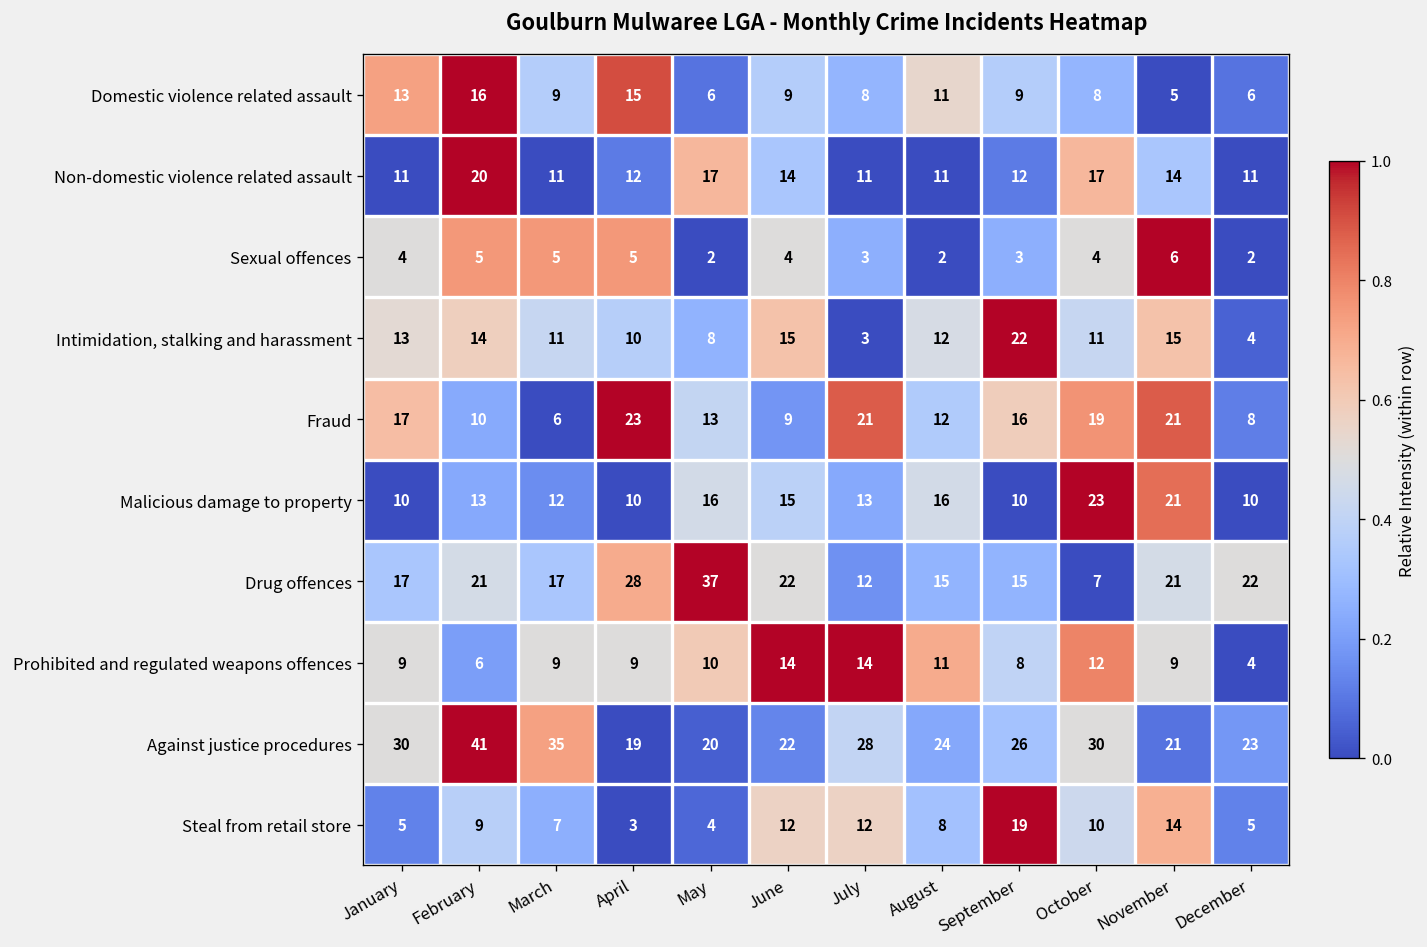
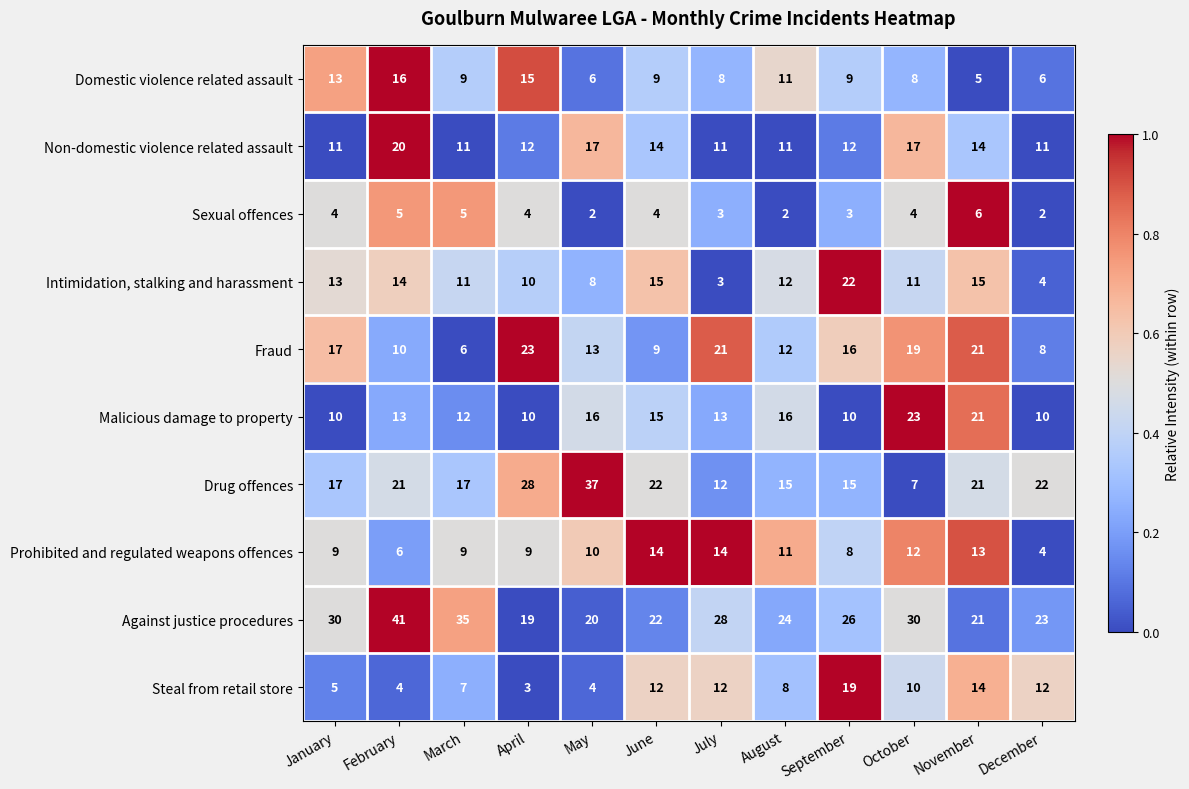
  {
    "Domestic violence related assault": {
      "January": 13,
      "February": 16,
      "March": 9,
      "April": 15,
      "May": 6,
      "June": 9,
      "July": 8,
      "August": 11,
      "September": 9,
      "October": 8,
      "November": 5,
      "December": 6
    },
    "Non-domestic violence related assault": {
      "January": 11,
      "February": 20,
      "March": 11,
      "April": 12,
      "May": 17,
      "June": 14,
      "July": 11,
      "August": 11,
      "September": 12,
      "October": 17,
      "November": 14,
      "December": 11
    },
    "Sexual offences": {
      "January": 4,
      "February": 5,
      "March": 5,
-     "April": 5,
+     "April": 4,
      "May": 2,
      "June": 4,
      "July": 3,
      "August": 2,
      "September": 3,
      "October": 4,
      "November": 6,
      "December": 2
    },
    "Intimidation, stalking and harassment": {
      "January": 13,
      "February": 14,
      "March": 11,
      "April": 10,
      "May": 8,
      "June": 15,
      "July": 3,
      "August": 12,
      "September": 22,
      "October": 11,
      "November": 15,
      "December": 4
    },
    "Fraud": {
      "January": 17,
      "February": 10,
      "March": 6,
      "April": 23,
      "May": 13,
      "June": 9,
      "July": 21,
      "August": 12,
      "September": 16,
      "October": 19,
      "November": 21,
      "December": 8
    },
    "Malicious damage to property": {
      "January": 10,
      "February": 13,
      "March": 12,
      "April": 10,
      "May": 16,
      "June": 15,
      "July": 13,
      "August": 16,
      "September": 10,
      "October": 23,
      "November": 21,
      "December": 10
    },
    "Drug offences": {
      "January": 17,
      "February": 21,
      "March": 17,
      "April": 28,
      "May": 37,
      "June": 22,
      "July": 12,
      "August": 15,
      "September": 15,
      "October": 7,
      "November": 21,
      "December": 22
    },
    "Prohibited and regulated weapons offences": {
      "January": 9,
      "February": 6,
      "March": 9,
      "April": 9,
      "May": 10,
      "June": 14,
      "July": 14,
      "August": 11,
      "September": 8,
      "October": 12,
-     "November": 9,
+     "November": 13,
      "December": 4
    },
    "Against justice procedures": {
      "January": 30,
      "February": 41,
      "March": 35,
      "April": 19,
      "May": 20,
      "June": 22,
      "July": 28,
      "August": 24,
      "September": 26,
      "October": 30,
      "November": 21,
      "December": 23
    },
    "Steal from retail store": {
      "January": 5,
-     "February": 9,
+     "February": 4,
      "March": 7,
      "April": 3,
      "May": 4,
      "June": 12,
      "July": 12,
      "August": 8,
      "September": 19,
      "October": 10,
      "November": 14,
-     "December": 5
+     "December": 12
    }
  }
